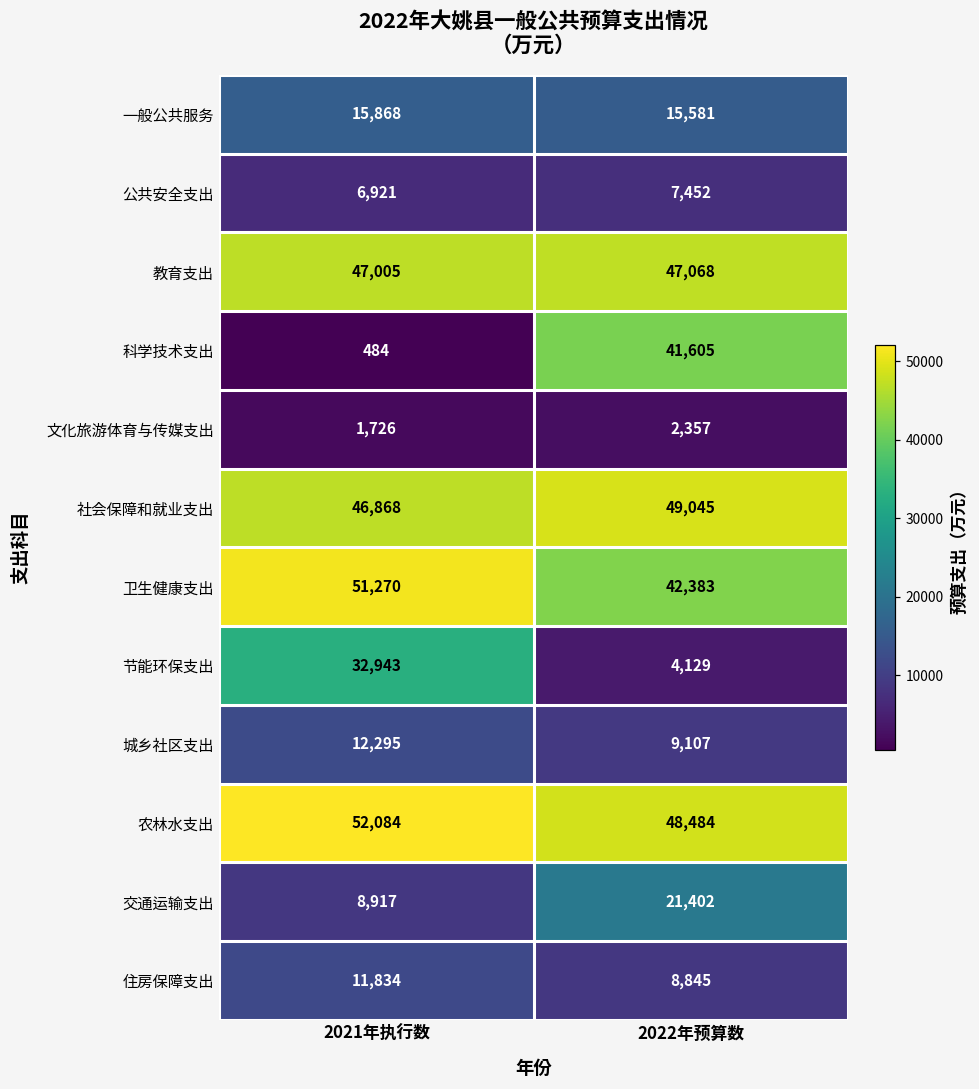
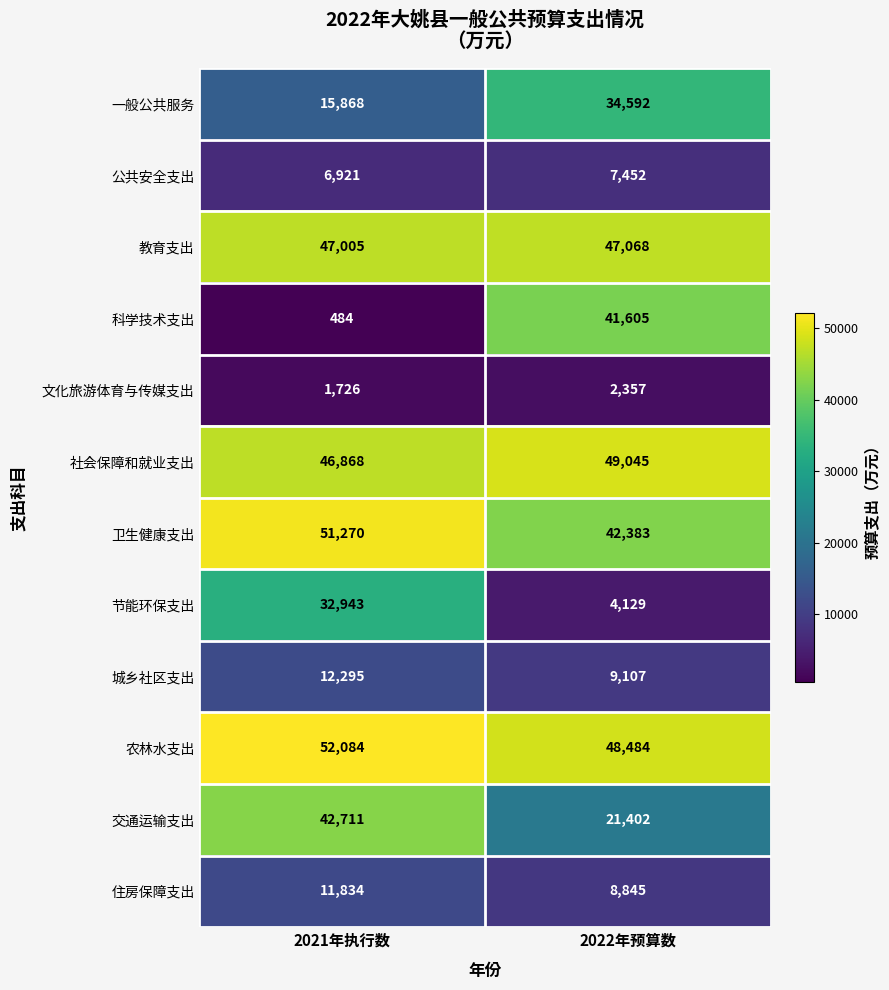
  {
    "一般公共服务": {
      "2021年执行数": "15,868",
-     "2022年预算数": "15,581"
+     "2022年预算数": "34,592"
    },
    "公共安全支出": {
      "2021年执行数": "6,921",
      "2022年预算数": "7,452"
    },
    "教育支出": {
      "2021年执行数": "47,005",
      "2022年预算数": "47,068"
    },
    "科学技术支出": {
      "2021年执行数": "484",
      "2022年预算数": "41,605"
    },
    "文化旅游体育与传媒支出": {
      "2021年执行数": "1,726",
      "2022年预算数": "2,357"
    },
    "社会保障和就业支出": {
      "2021年执行数": "46,868",
      "2022年预算数": "49,045"
    },
    "卫生健康支出": {
      "2021年执行数": "51,270",
      "2022年预算数": "42,383"
    },
    "节能环保支出": {
      "2021年执行数": "32,943",
      "2022年预算数": "4,129"
    },
    "城乡社区支出": {
      "2021年执行数": "12,295",
      "2022年预算数": "9,107"
    },
    "农林水支出": {
      "2021年执行数": "52,084",
      "2022年预算数": "48,484"
    },
    "交通运输支出": {
-     "2021年执行数": "8,917",
+     "2021年执行数": "42,711",
      "2022年预算数": "21,402"
    },
    "住房保障支出": {
      "2021年执行数": "11,834",
      "2022年预算数": "8,845"
    }
  }
